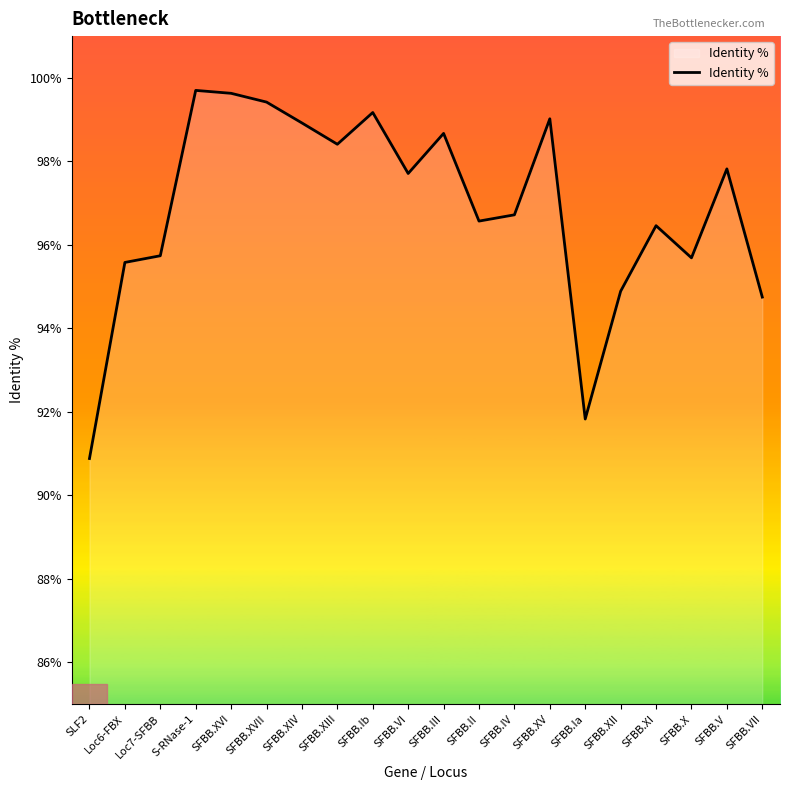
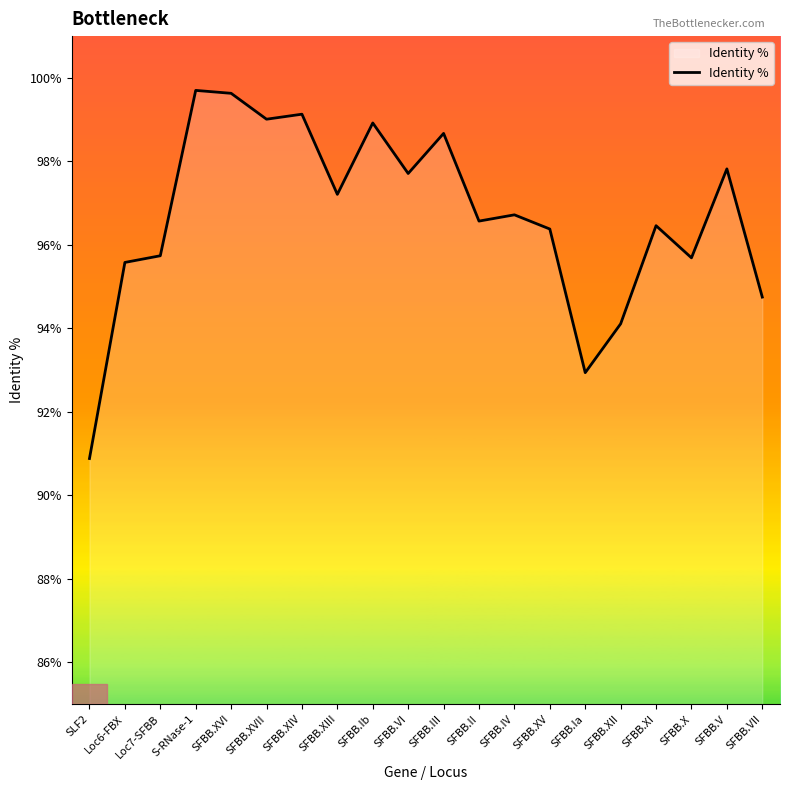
  {
    "SLF2": "90.9%",
    "Loc6-FBX": "95.6%",
    "Loc7-SFBB": "95.7%",
    "S-RNase-1": "99.7%",
    "SFBB.XVI": "99.6%",
-   "SFBB.XVII": "99.4%",
-   "SFBB.XIV": "98.9%",
-   "SFBB.XIII": "98.4%",
-   "SFBB.Ib": "99.2%",
+   "SFBB.XVII": "99.0%",
+   "SFBB.XIV": "99.1%",
+   "SFBB.XIII": "97.2%",
+   "SFBB.Ib": "98.9%",
    "SFBB.VI": "97.7%",
    "SFBB.III": "98.7%",
    "SFBB.II": "96.6%",
    "SFBB.IV": "96.7%",
-   "SFBB.XV": "99.0%",
-   "SFBB.Ia": "91.8%",
-   "SFBB.XII": "94.9%",
+   "SFBB.XV": "96.4%",
+   "SFBB.Ia": "92.9%",
+   "SFBB.XII": "94.1%",
    "SFBB.XI": "96.5%",
    "SFBB.X": "95.7%",
    "SFBB.V": "97.8%",
    "SFBB.VII": "94.8%"
  }
